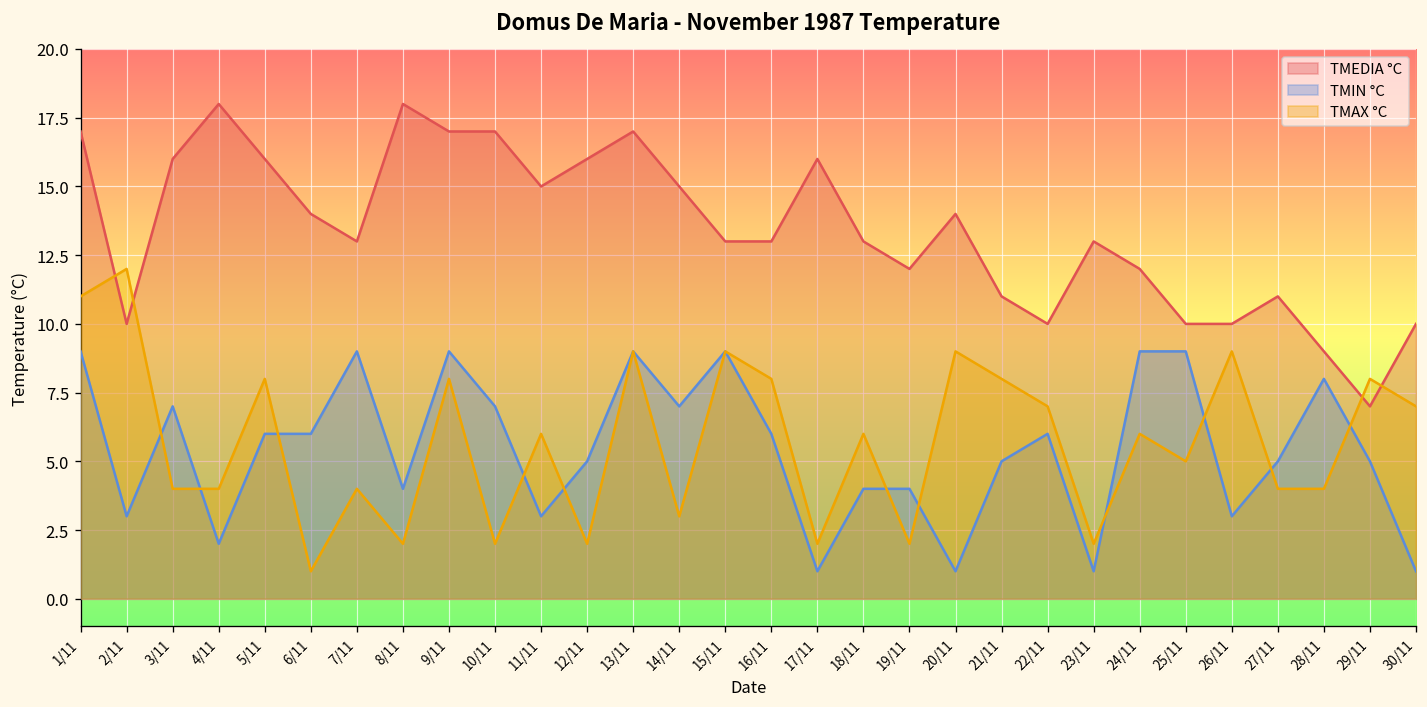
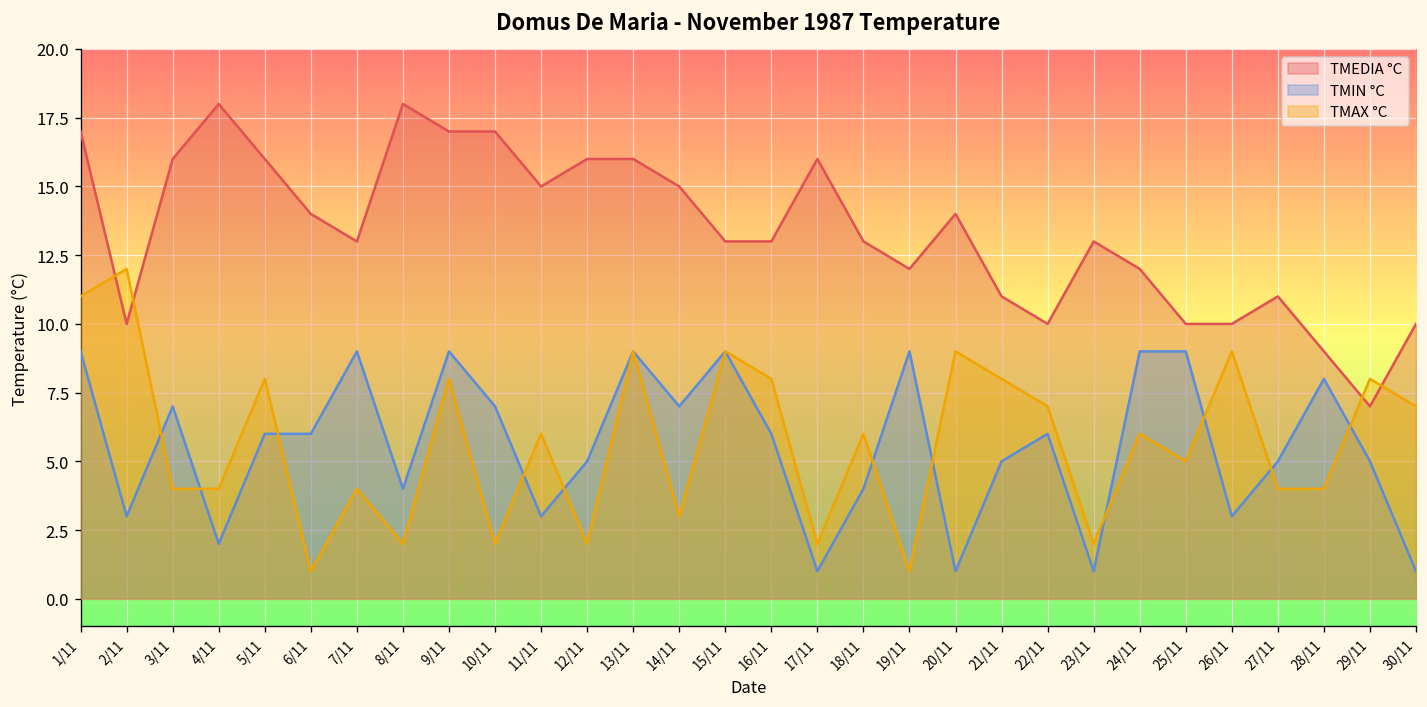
  {
    "TMEDIA °C": {
      "1/11": 17,
      "2/11": 10,
      "3/11": 16,
      "4/11": 18,
      "5/11": 16,
      "6/11": 14,
      "7/11": 13,
      "8/11": 18,
      "9/11": 17,
      "10/11": 17,
      "11/11": 15,
      "12/11": 16,
-     "13/11": 17,
+     "13/11": 16,
      "14/11": 15,
      "15/11": 13,
      "16/11": 13,
      "17/11": 16,
      "18/11": 13,
      "19/11": 12,
      "20/11": 14,
      "21/11": 11,
      "22/11": 10,
      "23/11": 13,
      "24/11": 12,
      "25/11": 10,
      "26/11": 10,
      "27/11": 11,
      "28/11": 9,
      "29/11": 7,
      "30/11": 10
    },
    "TMIN °C": {
      "1/11": 9,
      "2/11": 3,
      "3/11": 7,
      "4/11": 2,
      "5/11": 6,
      "6/11": 6,
      "7/11": 9,
      "8/11": 4,
      "9/11": 9,
      "10/11": 7,
      "11/11": 3,
      "12/11": 5,
      "14/11": 7,
      "16/11": 6,
      "17/11": 1,
      "18/11": 4,
-     "19/11": 4,
+     "19/11": 9,
      "20/11": 1,
      "21/11": 5,
      "22/11": 6,
      "23/11": 1,
      "24/11": 9,
      "25/11": 9,
      "26/11": 3,
      "27/11": 5,
      "28/11": 8,
      "29/11": 5,
      "30/11": 1
    },
    "TMAX °C": {
      "1/11": 11,
      "2/11": 12,
      "3/11": 4,
      "4/11": 4,
      "5/11": 8,
      "6/11": 1,
      "7/11": 4,
      "8/11": 2,
      "9/11": 8,
      "10/11": 2,
      "11/11": 6,
      "12/11": 2,
      "14/11": 3,
      "16/11": 8,
      "17/11": 2,
      "18/11": 6,
-     "19/11": 2,
+     "19/11": 1,
      "20/11": 9,
      "21/11": 8,
      "22/11": 7,
      "23/11": 2,
      "24/11": 6,
      "25/11": 5,
      "26/11": 9,
      "27/11": 4,
      "28/11": 4,
      "29/11": 8,
      "30/11": 7
    }
  }
